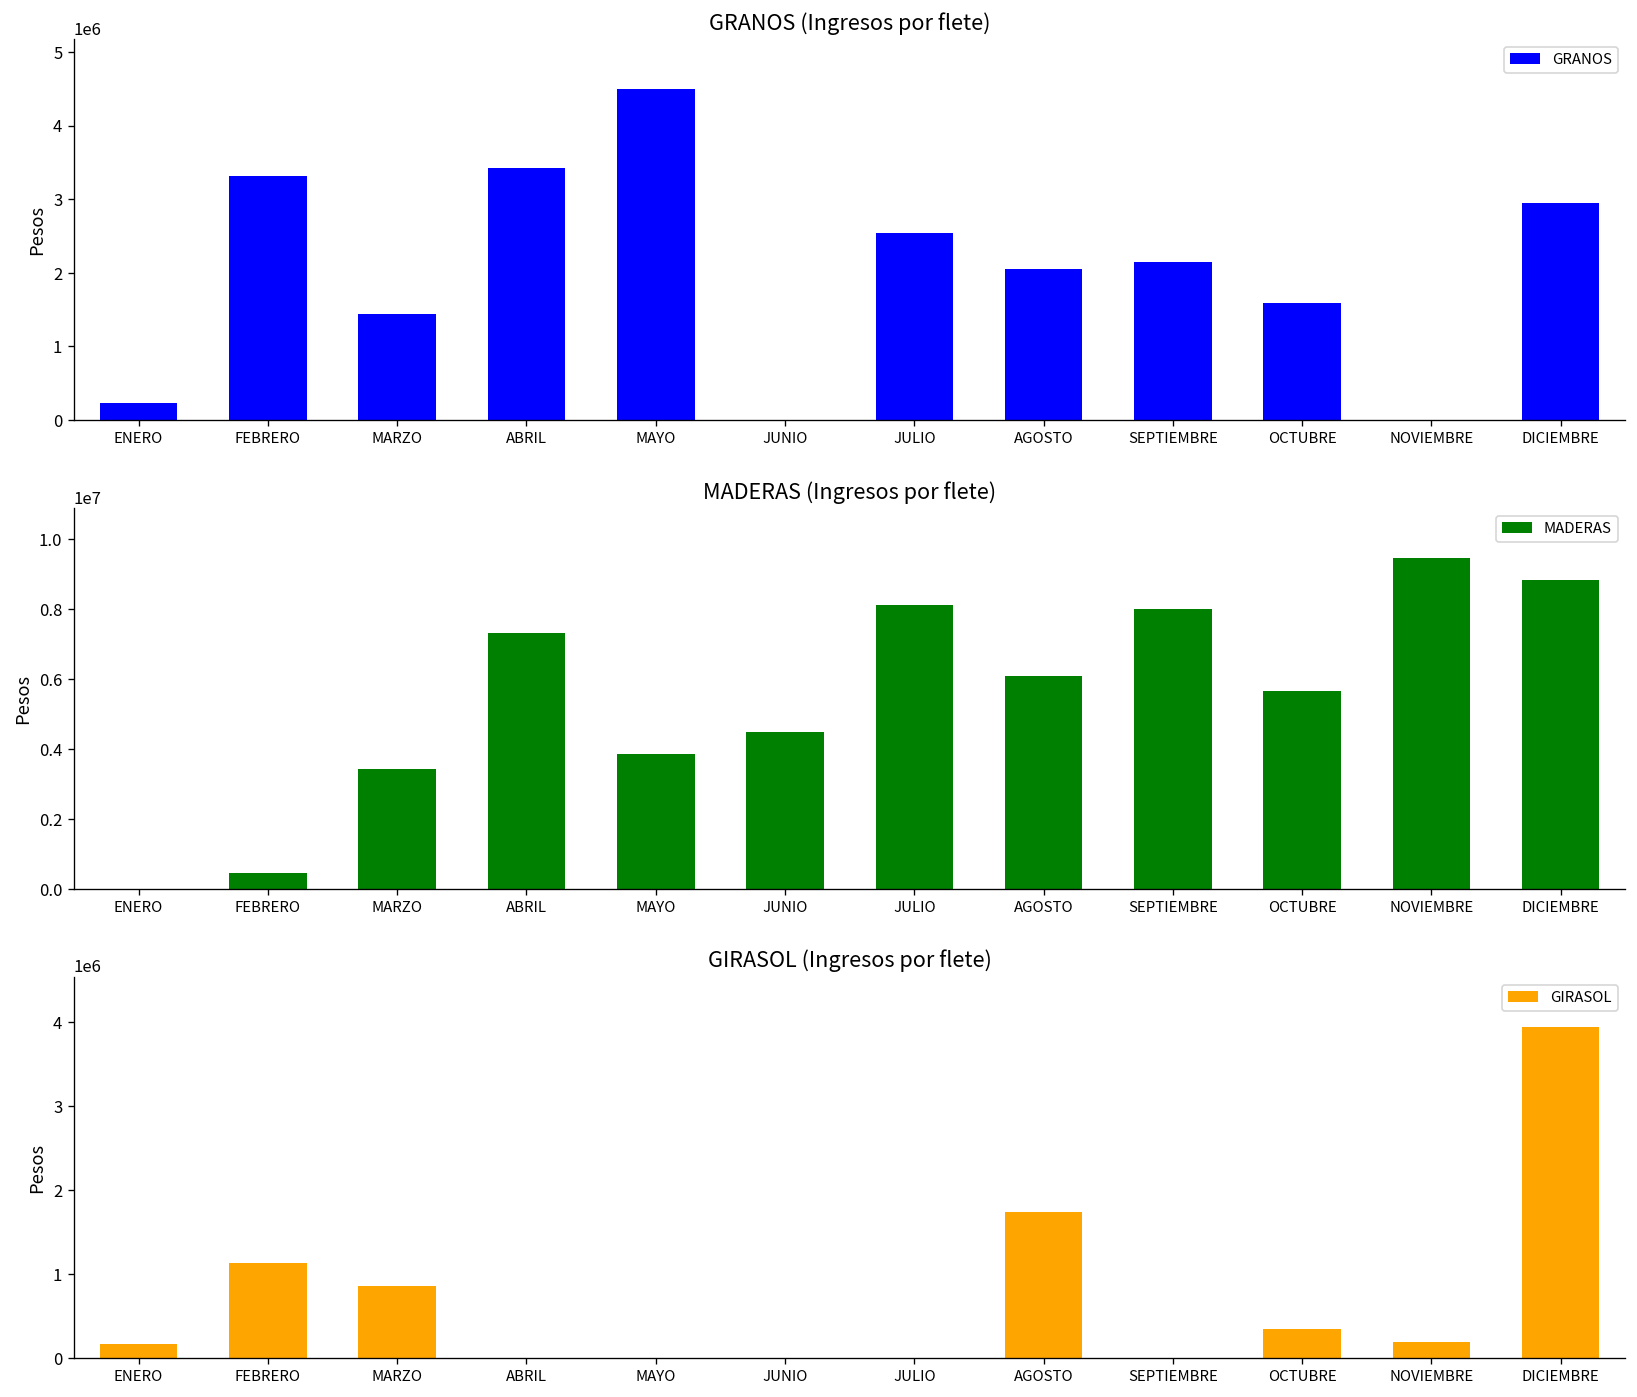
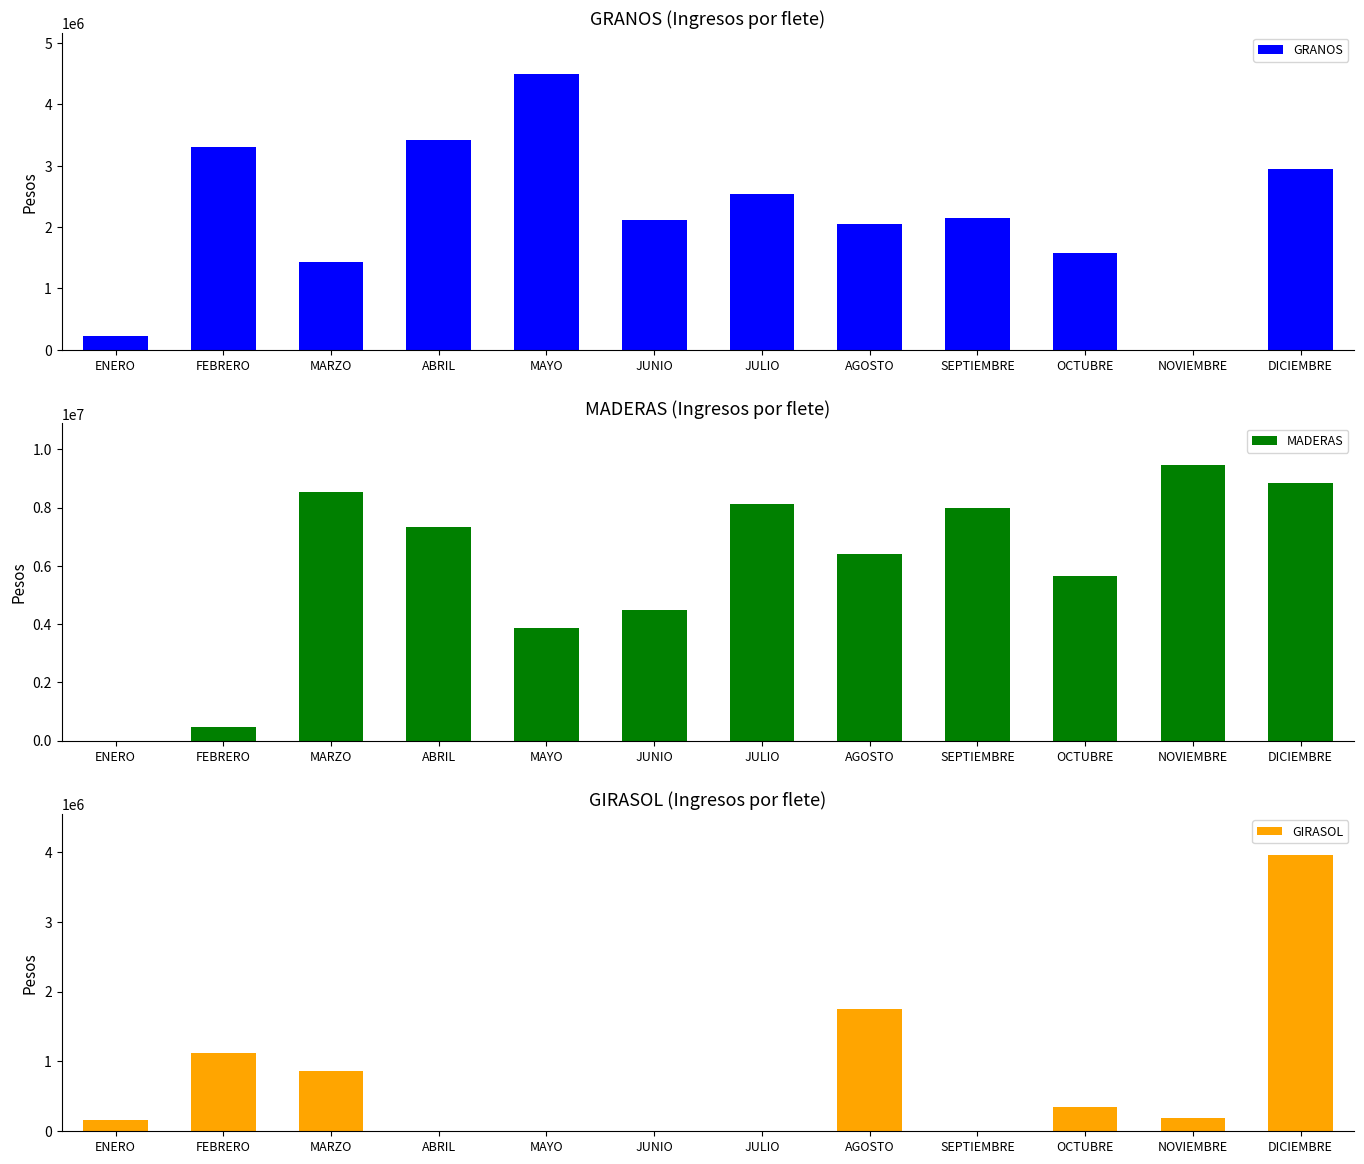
  {
    "GRANOS (Ingresos por flete)": {
      "ENERO": 200000,
      "FEBRERO": 3300000,
      "MARZO": 1400000,
      "ABRIL": 3400000,
      "MAYO": 4500000,
-     "JUNIO": 0,
+     "JUNIO": 2100000,
      "JULIO": 2500000,
      "AGOSTO": 2000000,
      "SEPTIEMBRE": 2100000,
      "OCTUBRE": 1600000,
      "NOVIEMBRE": 0,
      "DICIEMBRE": 3000000
    },
    "MADERAS (Ingresos por flete)": {
      "ENERO": 0,
      "FEBRERO": 500000,
-     "MARZO": 3400000,
+     "MARZO": 8500000,
      "ABRIL": 7300000,
      "MAYO": 3900000,
      "JUNIO": 4500000,
      "JULIO": 8100000,
-     "AGOSTO": 6100000,
+     "AGOSTO": 6400000,
      "SEPTIEMBRE": 8000000,
      "OCTUBRE": 5600000,
      "NOVIEMBRE": 9500000,
      "DICIEMBRE": 8800000
    },
    "GIRASOL (Ingresos por flete)": {
      "ENERO": 200000,
      "FEBRERO": 1100000,
      "MARZO": 900000,
      "ABRIL": 0,
      "MAYO": 0,
      "JUNIO": 0,
      "JULIO": 0,
      "AGOSTO": 1700000,
      "SEPTIEMBRE": 0,
      "OCTUBRE": 300000,
      "NOVIEMBRE": 200000,
      "DICIEMBRE": 3900000
    }
  }
